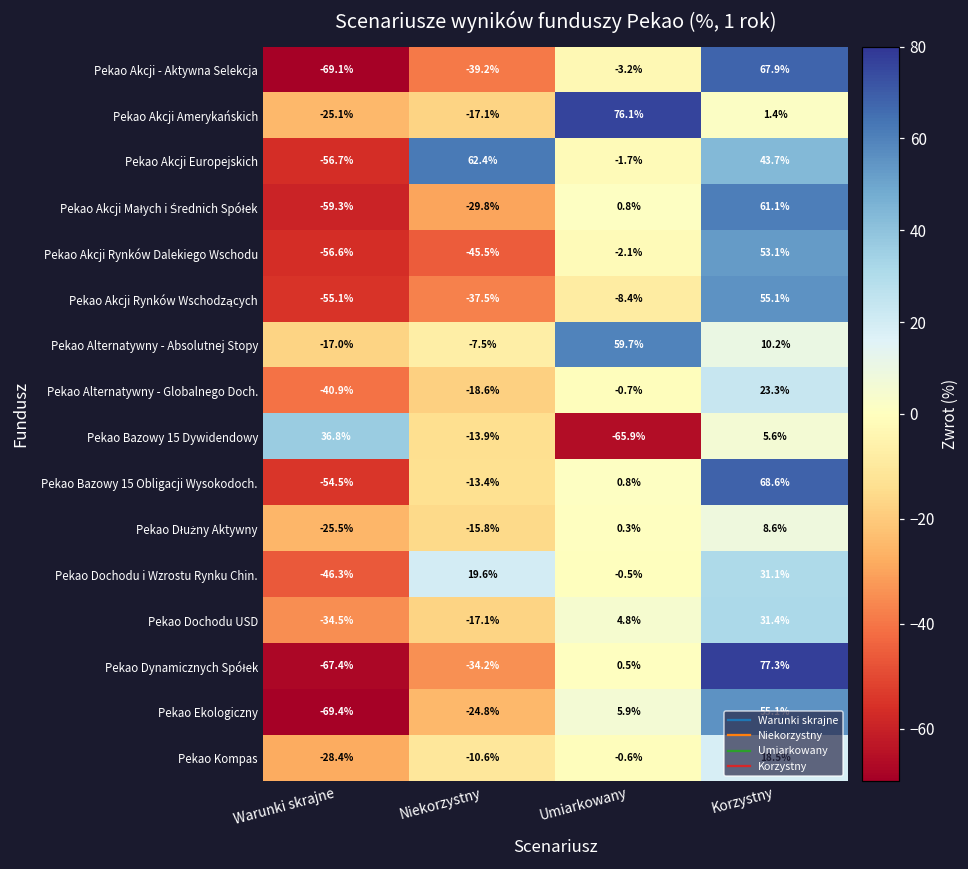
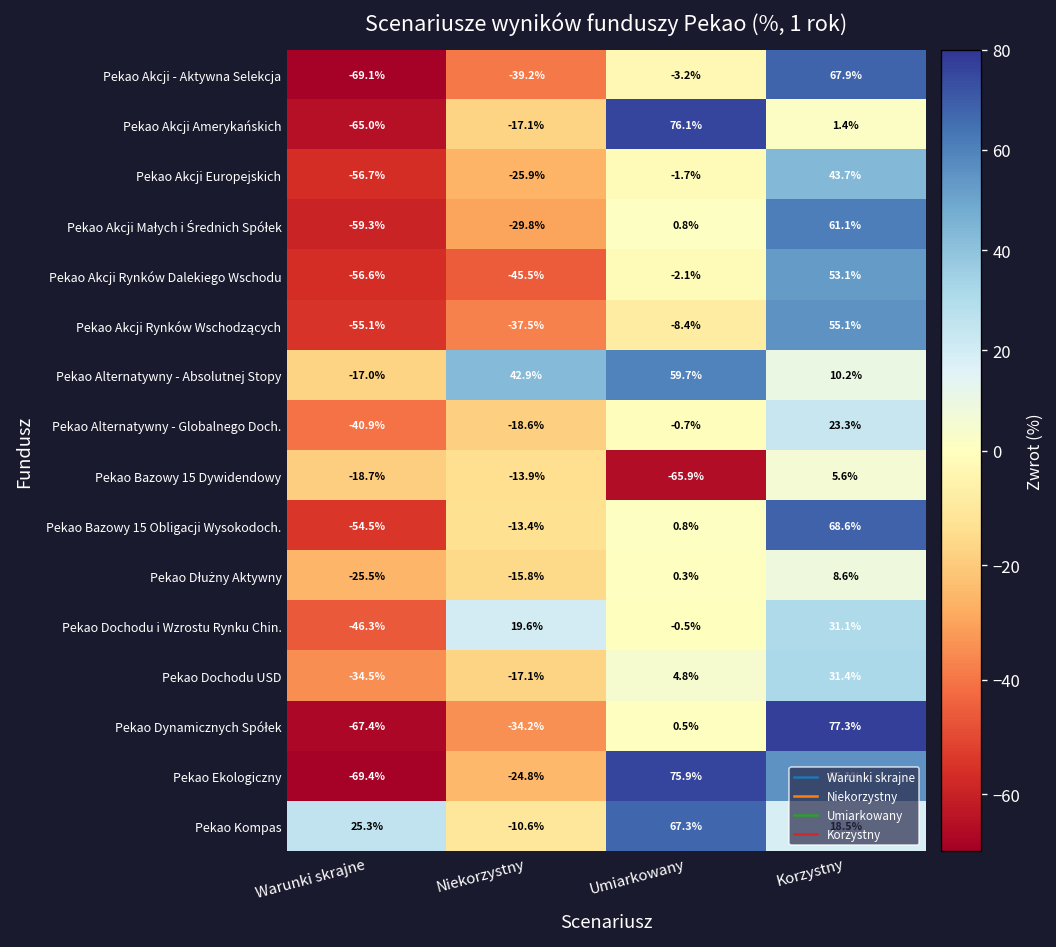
  {
    "Pekao Akcji - Aktywna Selekcja": {
      "Warunki skrajne": "-69.1%",
      "Niekorzystny": "-39.2%",
      "Umiarkowany": "-3.2%",
      "Korzystny": "67.9%"
    },
    "Pekao Akcji Amerykańskich": {
-     "Warunki skrajne": "-25.1%",
+     "Warunki skrajne": "-65.0%",
      "Niekorzystny": "-17.1%",
      "Umiarkowany": "76.1%",
      "Korzystny": "1.4%"
    },
    "Pekao Akcji Europejskich": {
      "Warunki skrajne": "-56.7%",
-     "Niekorzystny": "62.4%",
+     "Niekorzystny": "-25.9%",
      "Umiarkowany": "-1.7%",
      "Korzystny": "43.7%"
    },
    "Pekao Akcji Małych i Średnich Spółek": {
      "Warunki skrajne": "-59.3%",
      "Niekorzystny": "-29.8%",
      "Umiarkowany": "0.8%",
      "Korzystny": "61.1%"
    },
    "Pekao Akcji Rynków Dalekiego Wschodu": {
      "Warunki skrajne": "-56.6%",
      "Niekorzystny": "-45.5%",
      "Umiarkowany": "-2.1%",
      "Korzystny": "53.1%"
    },
    "Pekao Akcji Rynków Wschodzących": {
      "Warunki skrajne": "-55.1%",
      "Niekorzystny": "-37.5%",
      "Umiarkowany": "-8.4%",
      "Korzystny": "55.1%"
    },
    "Pekao Alternatywny - Absolutnej Stopy": {
      "Warunki skrajne": "-17.0%",
-     "Niekorzystny": "-7.5%",
+     "Niekorzystny": "42.9%",
      "Umiarkowany": "59.7%",
      "Korzystny": "10.2%"
    },
    "Pekao Alternatywny - Globalnego Doch.": {
      "Warunki skrajne": "-40.9%",
      "Niekorzystny": "-18.6%",
      "Umiarkowany": "-0.7%",
      "Korzystny": "23.3%"
    },
    "Pekao Bazowy 15 Dywidendowy": {
-     "Warunki skrajne": "36.8%",
+     "Warunki skrajne": "-18.7%",
      "Niekorzystny": "-13.9%",
      "Umiarkowany": "-65.9%",
      "Korzystny": "5.6%"
    },
    "Pekao Bazowy 15 Obligacji Wysokodoch.": {
      "Warunki skrajne": "-54.5%",
      "Niekorzystny": "-13.4%",
      "Umiarkowany": "0.8%",
      "Korzystny": "68.6%"
    },
    "Pekao Dłużny Aktywny": {
      "Warunki skrajne": "-25.5%",
      "Niekorzystny": "-15.8%",
      "Umiarkowany": "0.3%",
      "Korzystny": "8.6%"
    },
    "Pekao Dochodu i Wzrostu Rynku Chin.": {
      "Warunki skrajne": "-46.3%",
      "Niekorzystny": "19.6%",
      "Umiarkowany": "-0.5%",
      "Korzystny": "31.1%"
    },
    "Pekao Dochodu USD": {
      "Warunki skrajne": "-34.5%",
      "Niekorzystny": "-17.1%",
      "Umiarkowany": "4.8%",
      "Korzystny": "31.4%"
    },
    "Pekao Dynamicznych Spółek": {
      "Warunki skrajne": "-67.4%",
      "Niekorzystny": "-34.2%",
      "Umiarkowany": "0.5%",
      "Korzystny": "77.3%"
    },
    "Pekao Ekologiczny": {
      "Warunki skrajne": "-69.4%",
      "Niekorzystny": "-24.8%",
-     "Umiarkowany": "5.9%"
+     "Umiarkowany": "75.9%"
    },
    "Pekao Kompas": {
-     "Warunki skrajne": "-28.4%",
+     "Warunki skrajne": "25.3%",
      "Niekorzystny": "-10.6%",
-     "Umiarkowany": "-0.6%"
+     "Umiarkowany": "67.3%"
    }
  }
